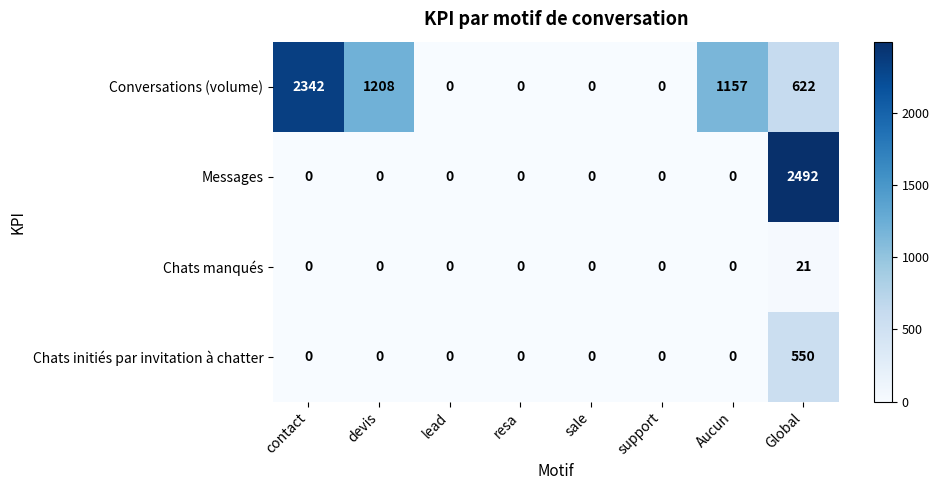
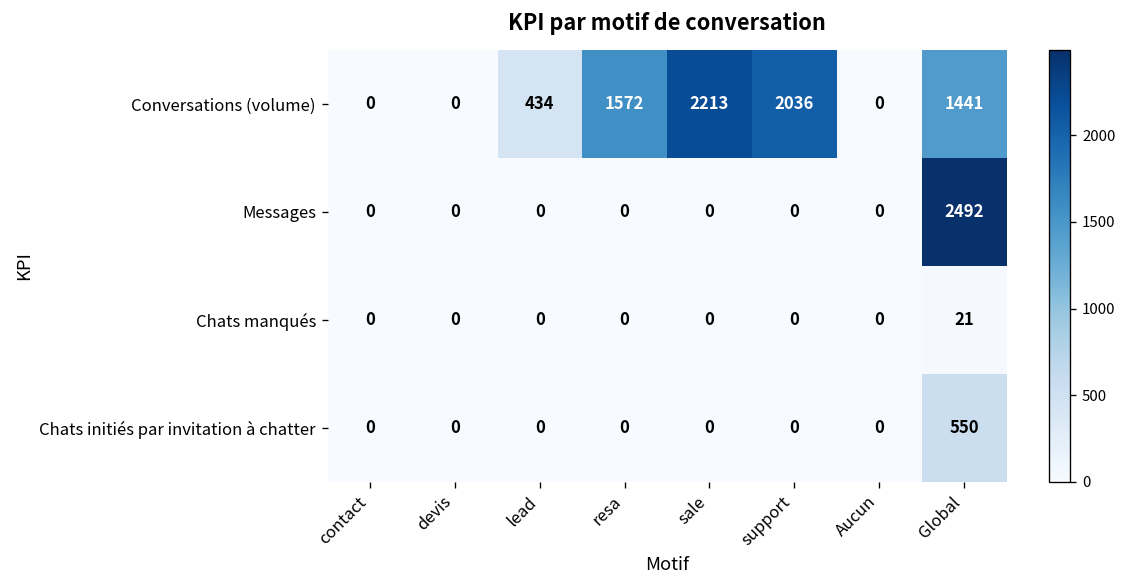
  {
    "Conversations (volume)": {
-     "contact": 2342,
-     "devis": 1208,
-     "lead": 0,
-     "resa": 0,
-     "sale": 0,
-     "support": 0,
-     "Aucun": 1157,
-     "Global": 622
+     "contact": 0,
+     "devis": 0,
+     "lead": 434,
+     "resa": 1572,
+     "sale": 2213,
+     "support": 2036,
+     "Aucun": 0,
+     "Global": 1441
    },
    "Messages": {
      "contact": 0,
      "devis": 0,
      "lead": 0,
      "resa": 0,
      "sale": 0,
      "support": 0,
      "Aucun": 0,
      "Global": 2492
    },
    "Chats manqués": {
      "contact": 0,
      "devis": 0,
      "lead": 0,
      "resa": 0,
      "sale": 0,
      "support": 0,
      "Aucun": 0,
      "Global": 21
    },
    "Chats initiés par invitation à chatter": {
      "contact": 0,
      "devis": 0,
      "lead": 0,
      "resa": 0,
      "sale": 0,
      "support": 0,
      "Aucun": 0,
      "Global": 550
    }
  }
